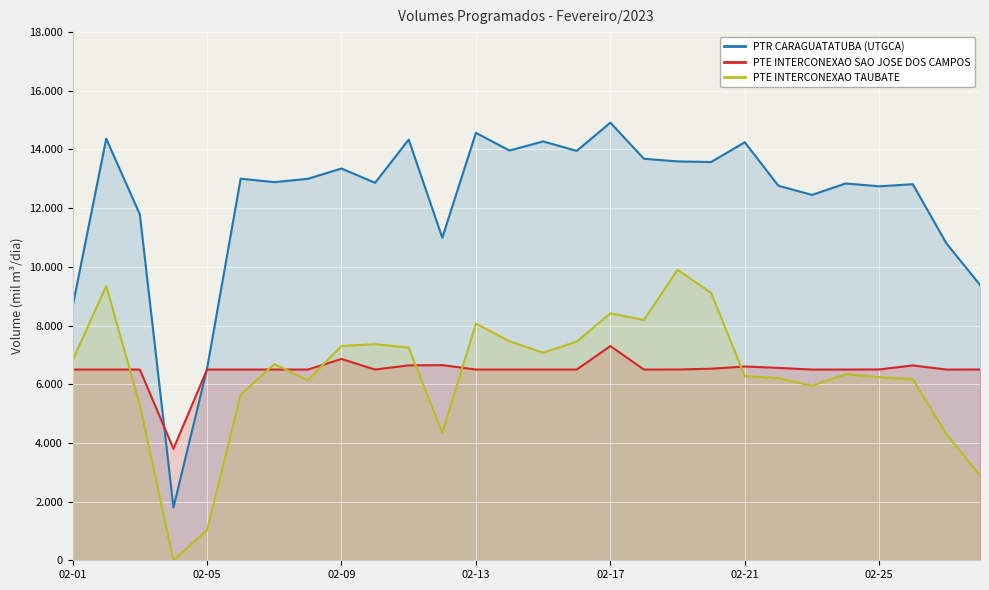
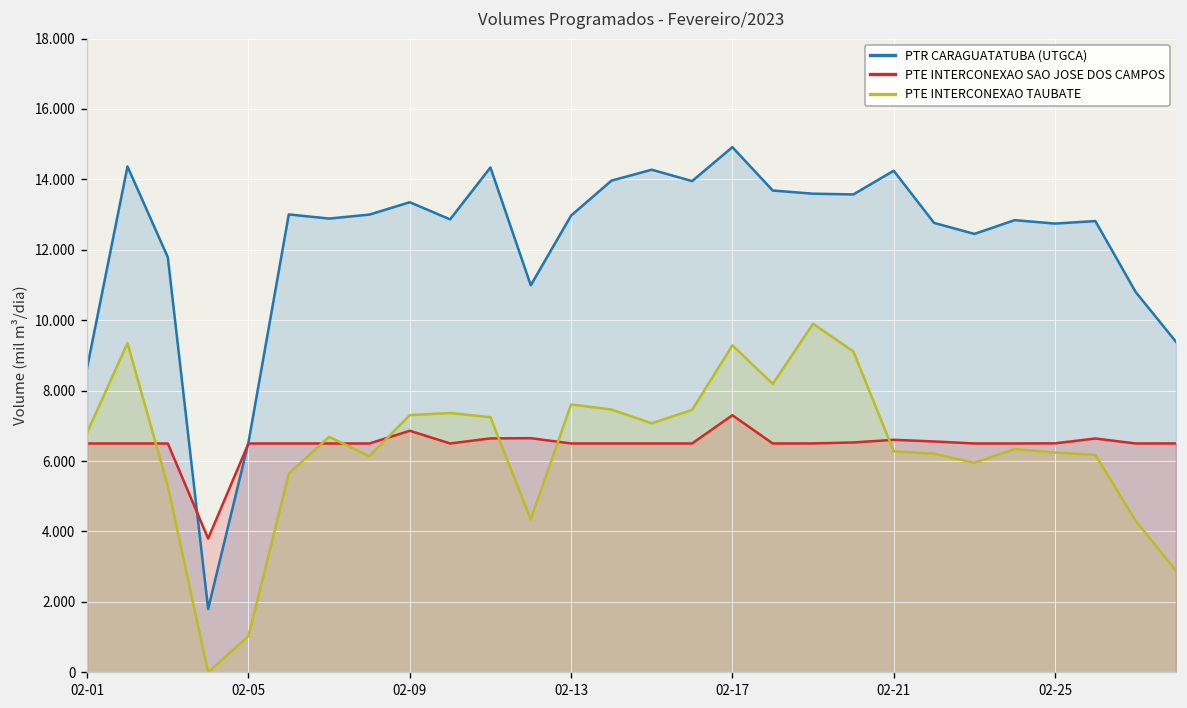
  {
    "PTR CARAGUATATUBA (UTGCA)": {
      "02-01": 8.7,
      "02-09": 13.4,
-     "02-13": 14.6,
+     "02-13": 13.0,
      "02-17": 14.9,
      "02-21": 14.2,
      "02-25": 12.7
    },
    "PTE INTERCONEXAO SAO JOSE DOS CAMPOS": {
      "02-01": 6.5,
      "02-09": 6.9,
      "02-13": 6.5,
      "02-17": 7.3,
      "02-21": 6.6,
      "02-25": 6.5
    },
    "PTE INTERCONEXAO TAUBATE": {
      "02-01": 6.8,
      "02-05": 1.0,
      "02-09": 7.3,
-     "02-13": 8.1,
-     "02-17": 8.4,
+     "02-13": 7.6,
+     "02-17": 9.3,
      "02-21": 6.3,
      "02-25": 6.2
    }
  }
